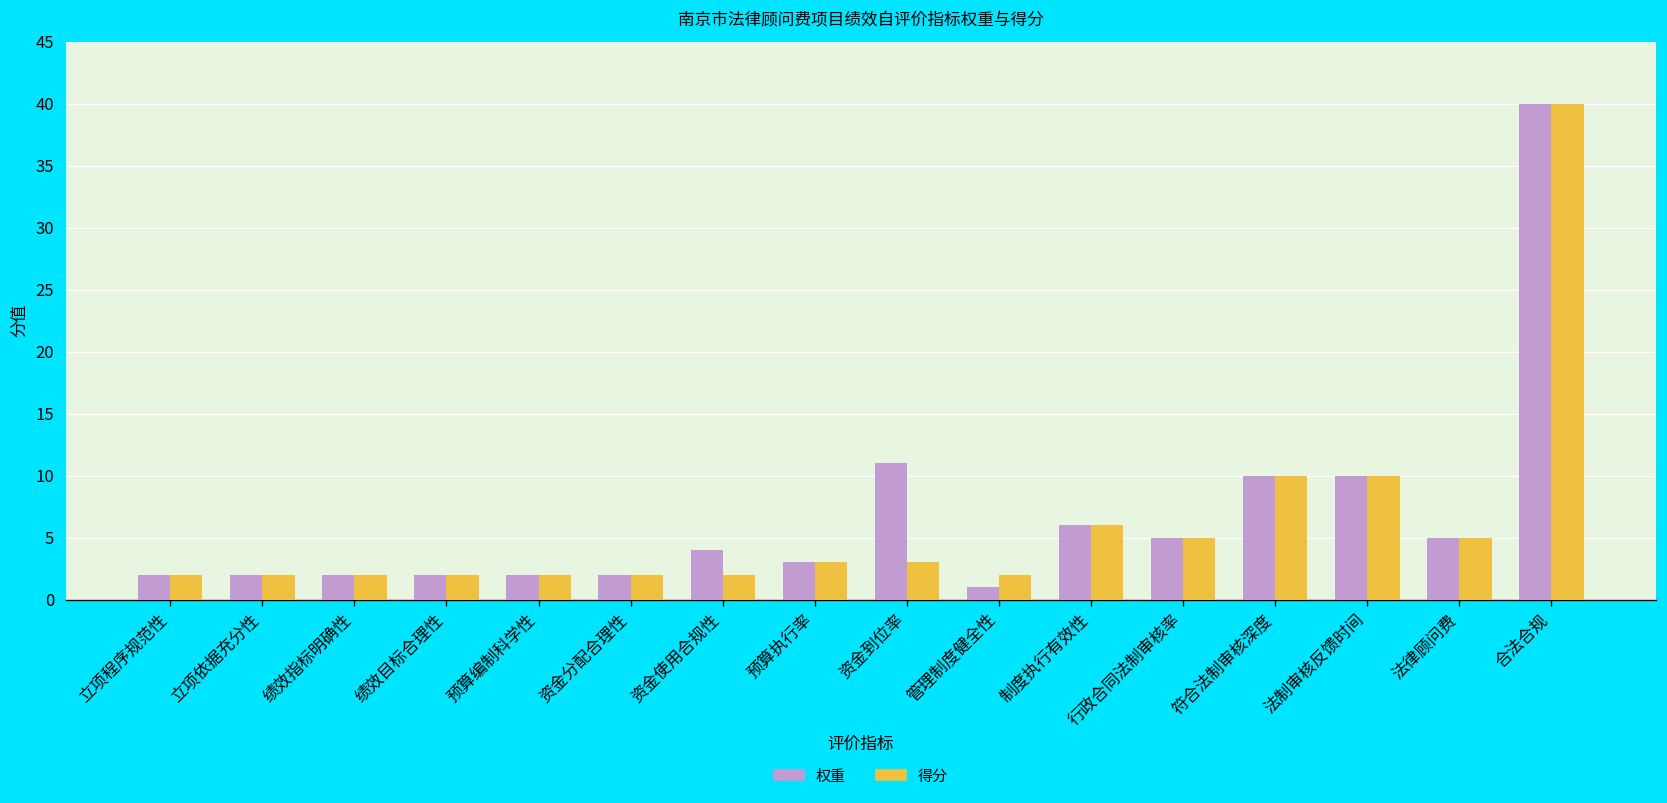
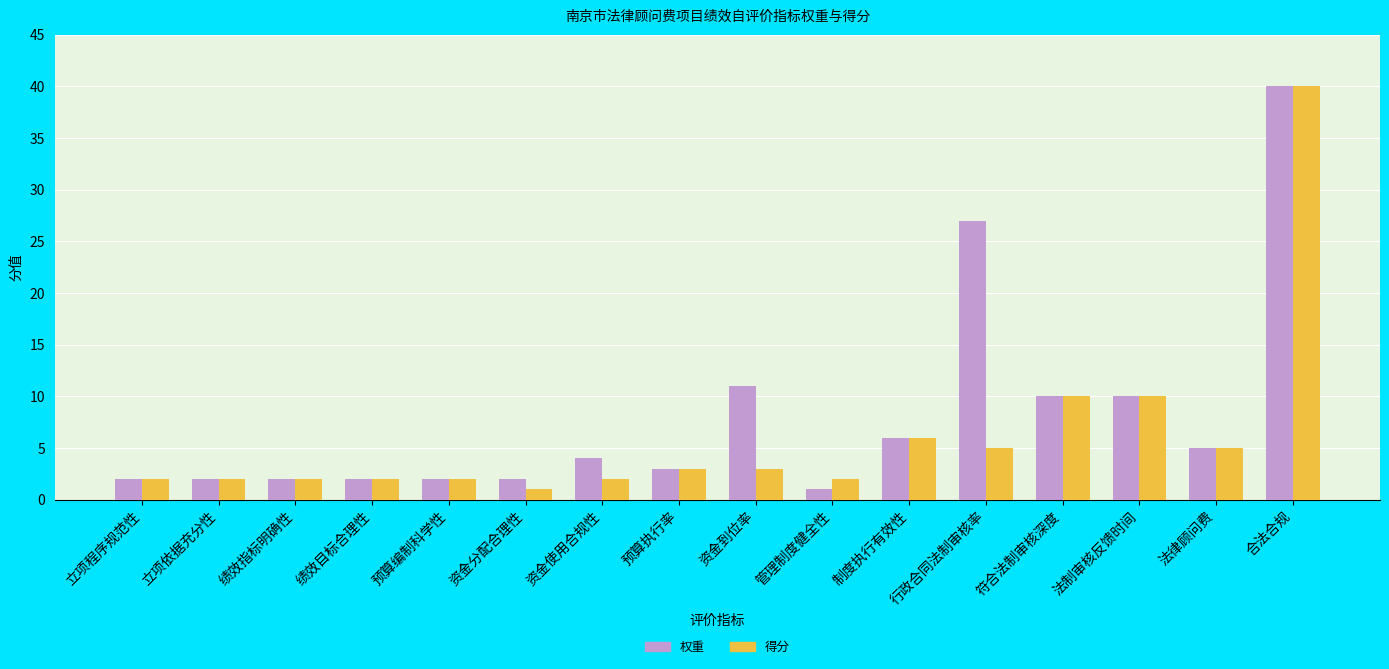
  {
    "权重": {
      "立项程序规范性": 2,
      "立项依据充分性": 2,
      "绩效指标明确性": 2,
      "绩效目标合理性": 2,
      "预算编制科学性": 2,
      "资金分配合理性": 2,
      "资金使用合规性": 4,
      "预算执行率": 3,
      "资金到位率": 11,
      "管理制度健全性": 1,
      "制度执行有效性": 6,
-     "行政合同法制审核率": 5,
+     "行政合同法制审核率": 27,
      "符合法制审核深度": 10,
      "法制审核反馈时间": 10,
      "法律顾问费": 5,
      "合法合规": 40
    },
    "得分": {
      "立项程序规范性": 2,
      "立项依据充分性": 2,
      "绩效指标明确性": 2,
      "绩效目标合理性": 2,
      "预算编制科学性": 2,
-     "资金分配合理性": 2,
+     "资金分配合理性": 1,
      "资金使用合规性": 2,
      "预算执行率": 3,
      "资金到位率": 3,
      "管理制度健全性": 2,
      "制度执行有效性": 6,
      "行政合同法制审核率": 5,
      "符合法制审核深度": 10,
      "法制审核反馈时间": 10,
      "法律顾问费": 5,
      "合法合规": 40
    }
  }
